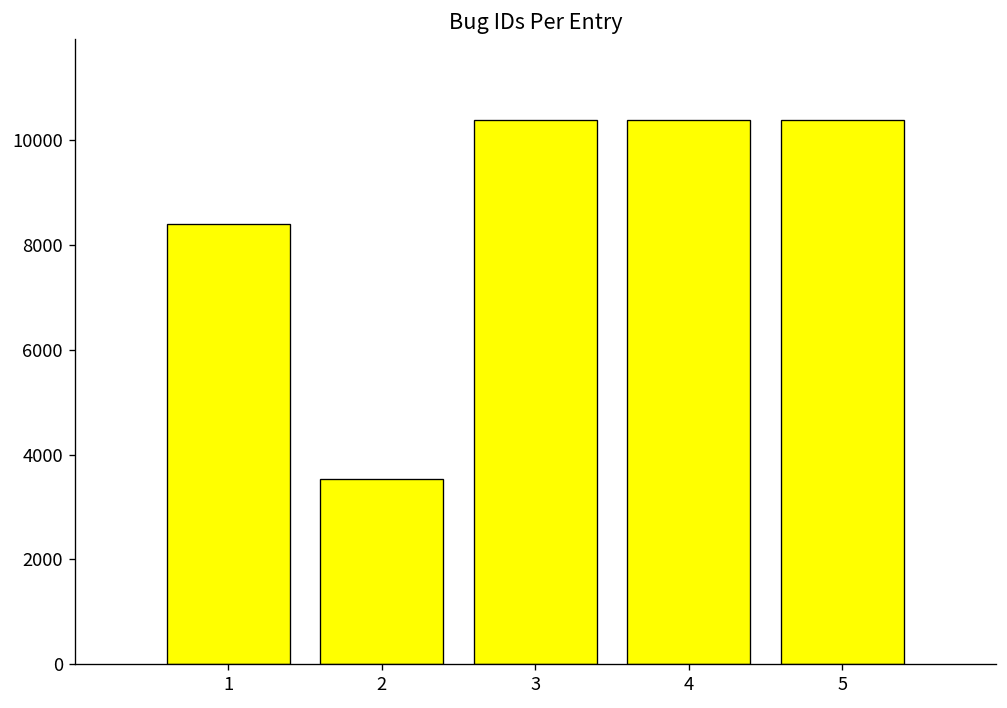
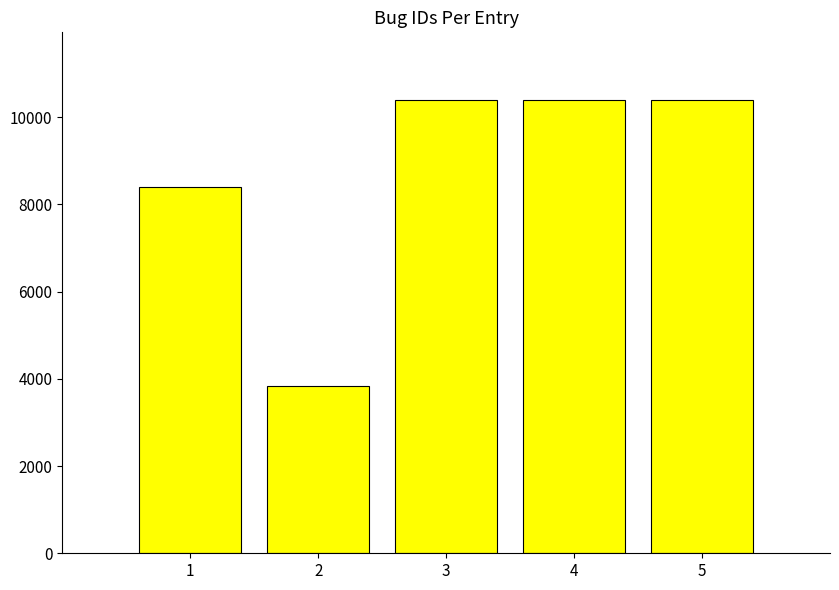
  {
    "1": 8400,
-   "2": 3500,
+   "2": 3800,
    "3": 10400,
    "4": 10400,
    "5": 10400
  }
